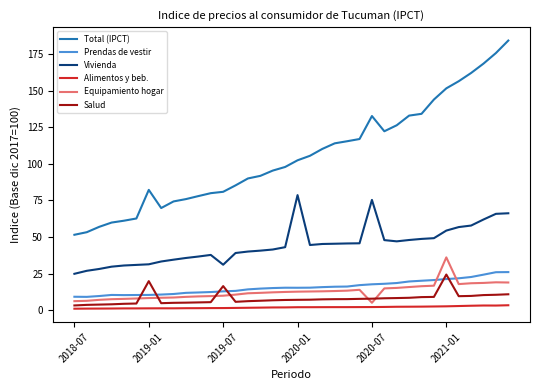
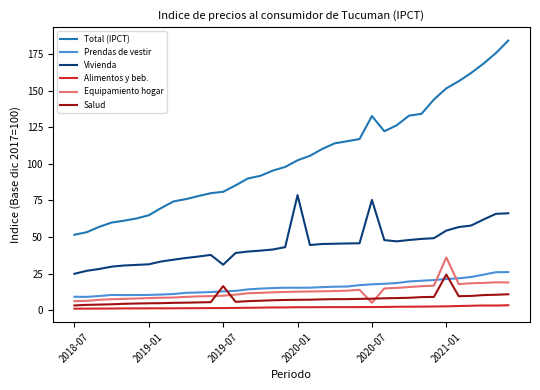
  {
    "Total (IPCT)": {
      "2018-07": 52,
-     "2019-01": 82,
+     "2019-01": 65,
      "2019-07": 81,
      "2020-01": 102,
      "2020-07": 133,
      "2021-01": 151
    },
    "Prendas de vestir": {
      "2018-07": 9,
      "2019-01": 11,
      "2019-07": 13,
      "2020-01": 15,
      "2020-07": 18,
      "2021-01": 21
    },
    "Vivienda": {
      "2018-07": 25,
      "2019-01": 31,
      "2019-07": 31,
      "2020-01": 79,
      "2020-07": 75,
      "2021-01": 54
    },
    "Alimentos y beb.": {
      "2018-07": 1,
      "2019-01": 1,
      "2019-07": 2,
      "2020-01": 2,
      "2020-07": 2,
      "2021-01": 3
    },
    "Equipamiento hogar": {
      "2018-07": 6,
      "2019-01": 8,
      "2019-07": 10,
      "2020-01": 13,
      "2020-07": 5,
      "2021-01": 36
    },
    "Salud": {
      "2018-07": 3,
-     "2019-01": 20,
+     "2019-01": 5,
      "2019-07": 17,
      "2020-01": 7,
      "2020-07": 8,
      "2021-01": 25
    }
  }
